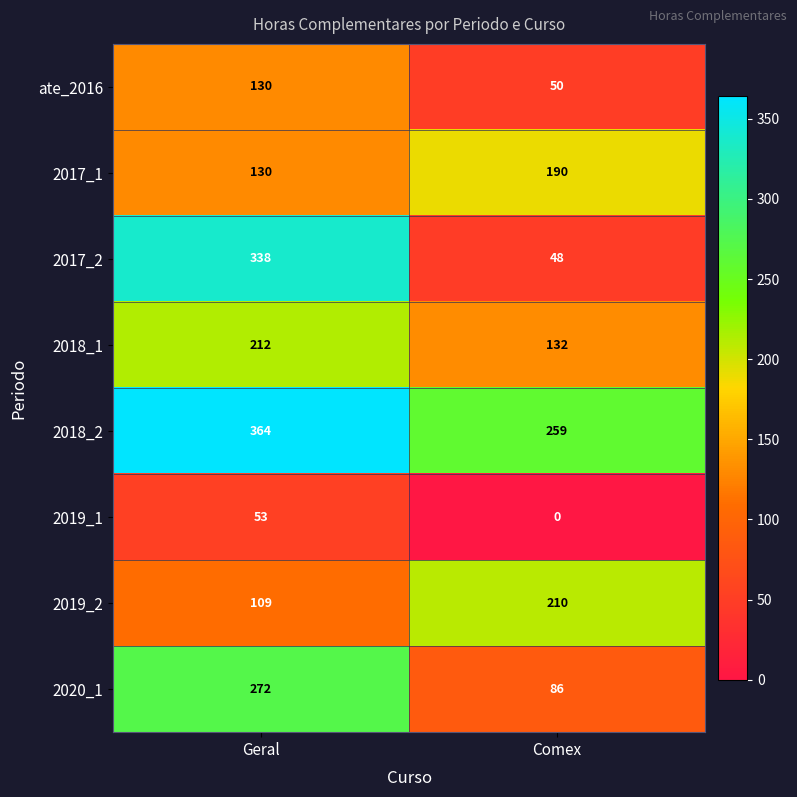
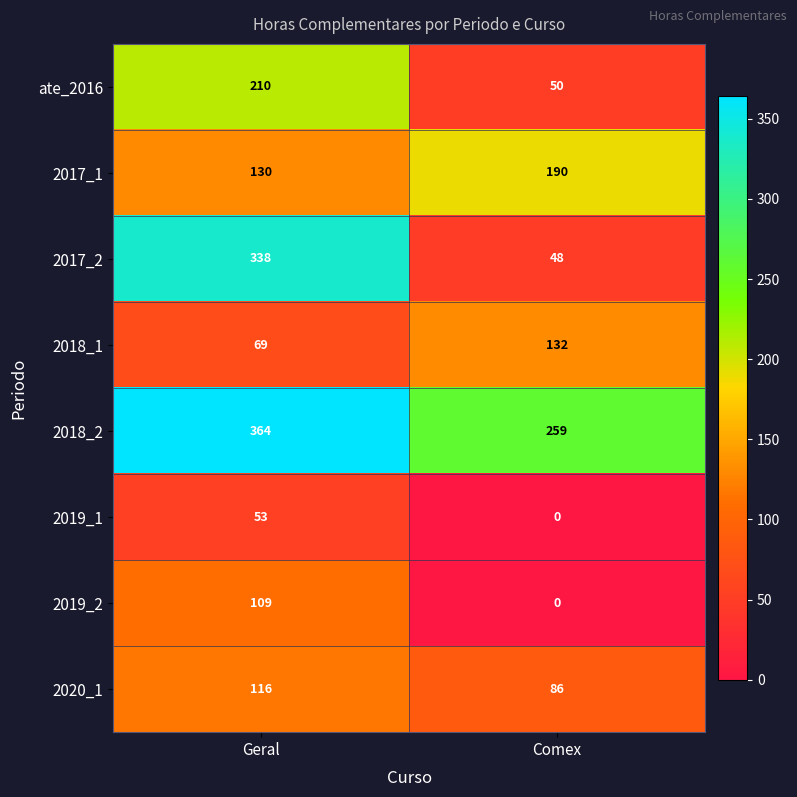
  {
    "ate_2016": {
-     "Geral": 130,
+     "Geral": 210,
      "Comex": 50
    },
    "2017_1": {
      "Geral": 130,
      "Comex": 190
    },
    "2017_2": {
      "Geral": 338,
      "Comex": 48
    },
    "2018_1": {
-     "Geral": 212,
+     "Geral": 69,
      "Comex": 132
    },
    "2018_2": {
      "Geral": 364,
      "Comex": 259
    },
    "2019_1": {
      "Geral": 53,
      "Comex": 0
    },
    "2019_2": {
      "Geral": 109,
-     "Comex": 210
+     "Comex": 0
    },
    "2020_1": {
-     "Geral": 272,
+     "Geral": 116,
      "Comex": 86
    }
  }
